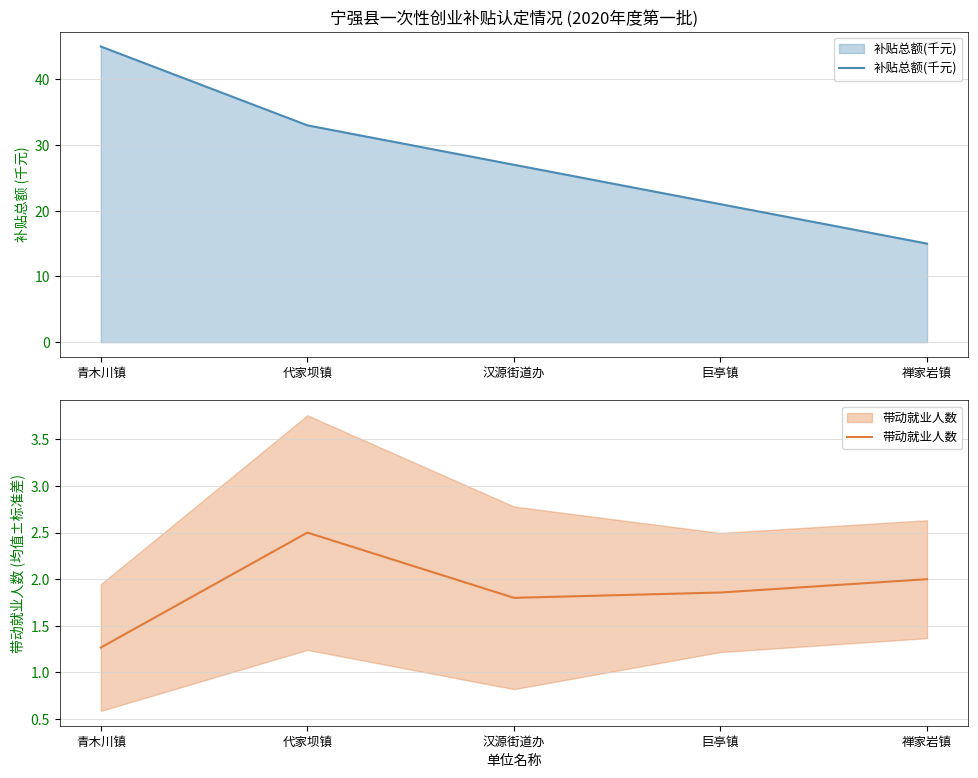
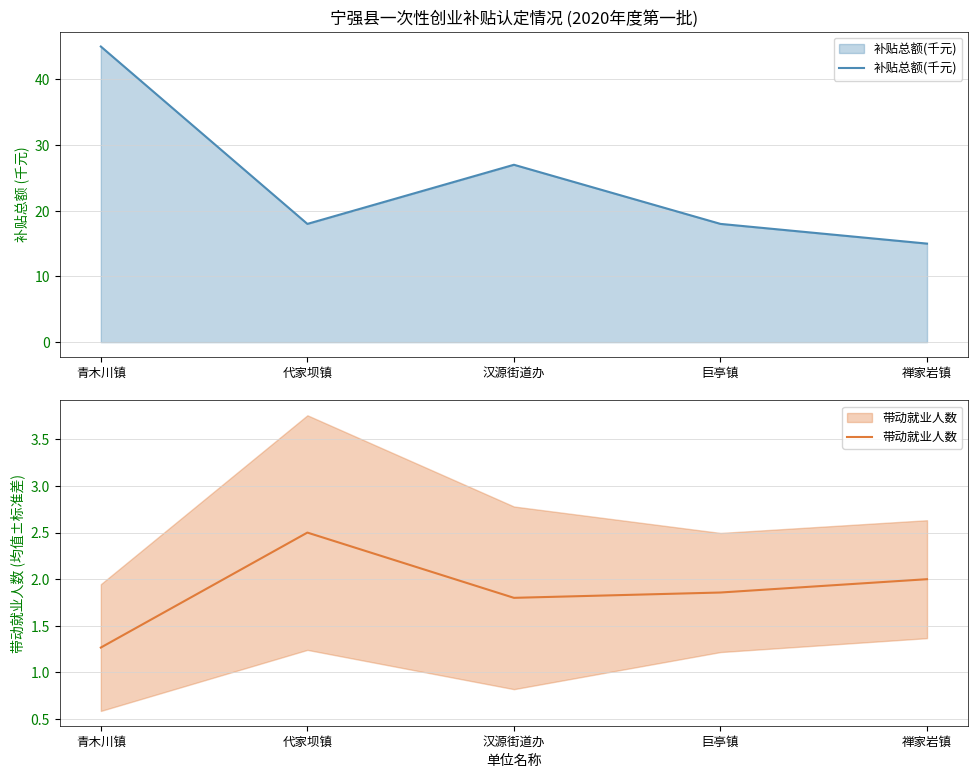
  {
    "宁强县一次性创业补贴认定情况 (2020年度第一批)": {
      "青木川镇": 45,
-     "代家坝镇": 33,
+     "代家坝镇": 18,
      "汉源街道办": 27,
-     "巨亭镇": 21,
+     "巨亭镇": 18,
      "禅家岩镇": 15
    }
  }
